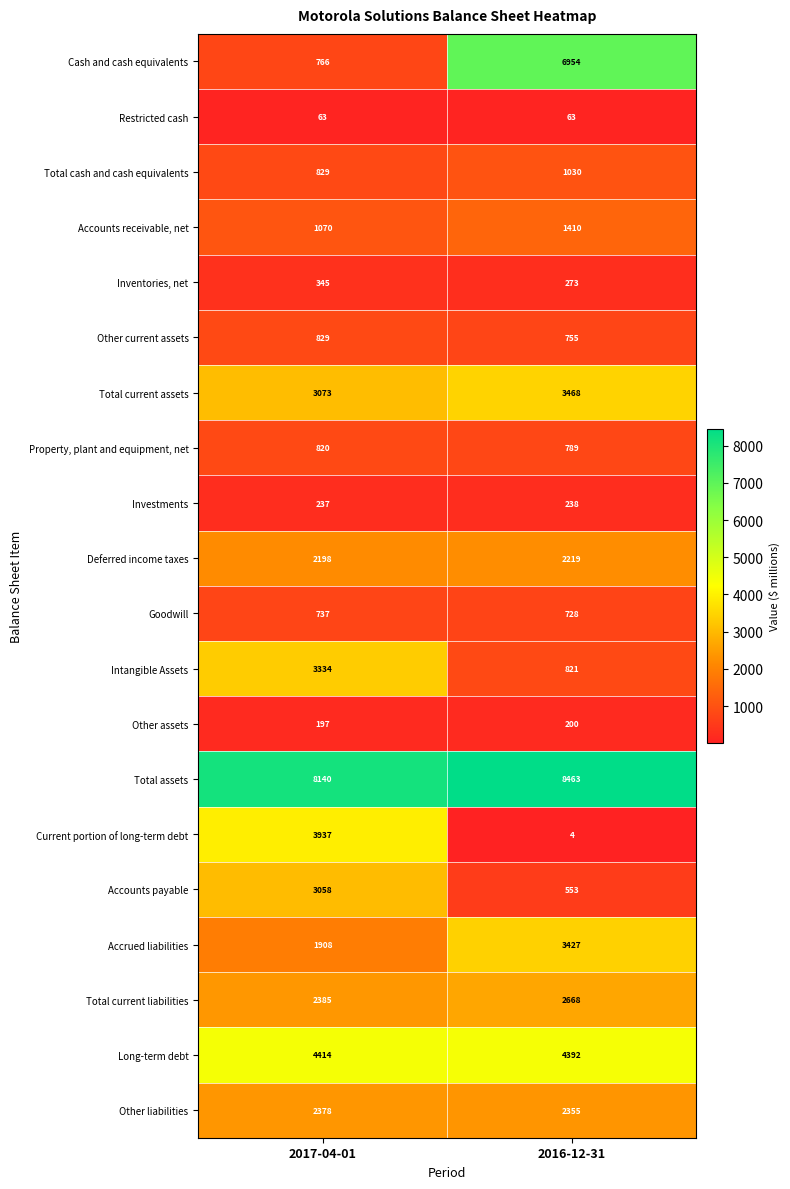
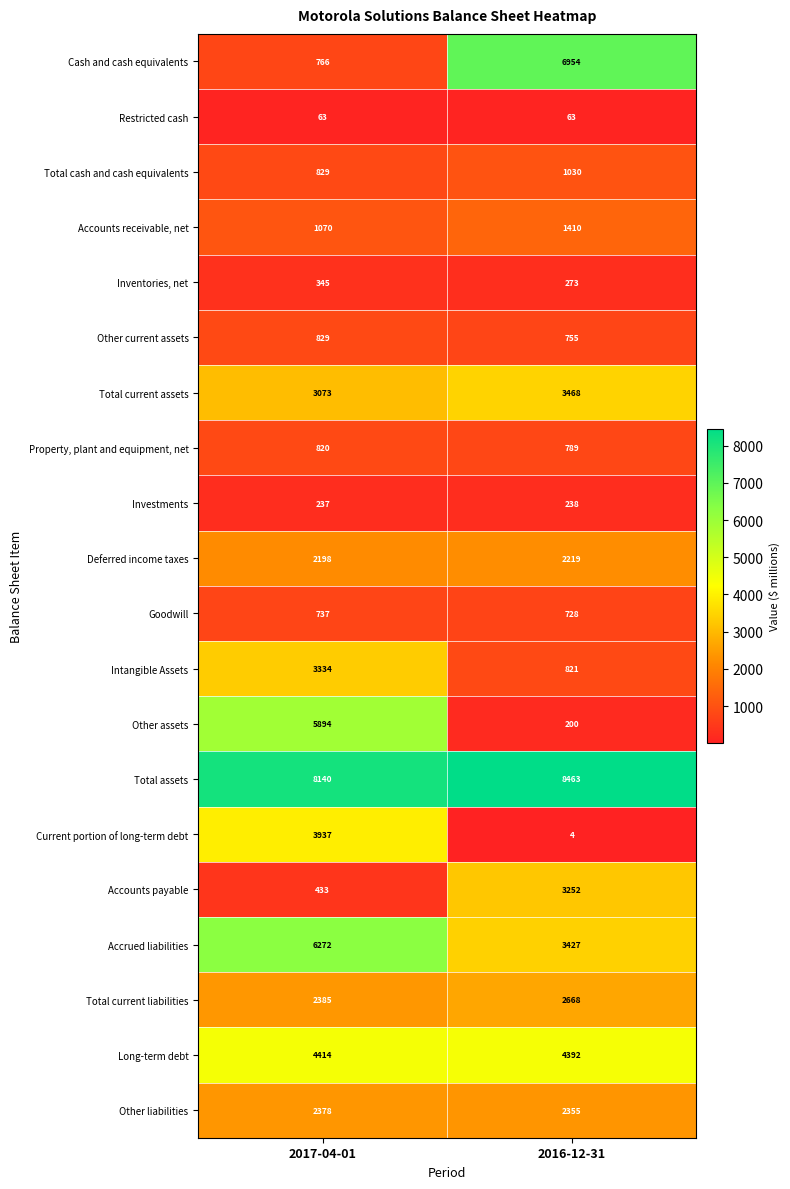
  {
    "Cash and cash equivalents": {
      "2017-04-01": 766,
      "2016-12-31": 6954
    },
    "Restricted cash": {
      "2017-04-01": 63,
      "2016-12-31": 63
    },
    "Total cash and cash equivalents": {
      "2017-04-01": 829,
      "2016-12-31": 1030
    },
    "Accounts receivable, net": {
      "2017-04-01": 1070,
      "2016-12-31": 1410
    },
    "Inventories, net": {
      "2017-04-01": 345,
      "2016-12-31": 273
    },
    "Other current assets": {
      "2017-04-01": 829,
      "2016-12-31": 755
    },
    "Total current assets": {
      "2017-04-01": 3073,
      "2016-12-31": 3468
    },
    "Property, plant and equipment, net": {
      "2017-04-01": 820,
      "2016-12-31": 789
    },
    "Investments": {
      "2017-04-01": 237,
      "2016-12-31": 238
    },
    "Deferred income taxes": {
      "2017-04-01": 2198,
      "2016-12-31": 2219
    },
    "Goodwill": {
      "2017-04-01": 737,
      "2016-12-31": 728
    },
    "Intangible Assets": {
      "2017-04-01": 3334,
      "2016-12-31": 821
    },
    "Other assets": {
-     "2017-04-01": 197,
+     "2017-04-01": 5894,
      "2016-12-31": 200
    },
    "Total assets": {
      "2017-04-01": 8140,
      "2016-12-31": 8463
    },
    "Current portion of long-term debt": {
      "2017-04-01": 3937,
      "2016-12-31": 4
    },
    "Accounts payable": {
-     "2017-04-01": 3058,
-     "2016-12-31": 553
+     "2017-04-01": 433,
+     "2016-12-31": 3252
    },
    "Accrued liabilities": {
-     "2017-04-01": 1908,
+     "2017-04-01": 6272,
      "2016-12-31": 3427
    },
    "Total current liabilities": {
      "2017-04-01": 2385,
      "2016-12-31": 2668
    },
    "Long-term debt": {
      "2017-04-01": 4414,
      "2016-12-31": 4392
    },
    "Other liabilities": {
      "2017-04-01": 2378,
      "2016-12-31": 2355
    }
  }
